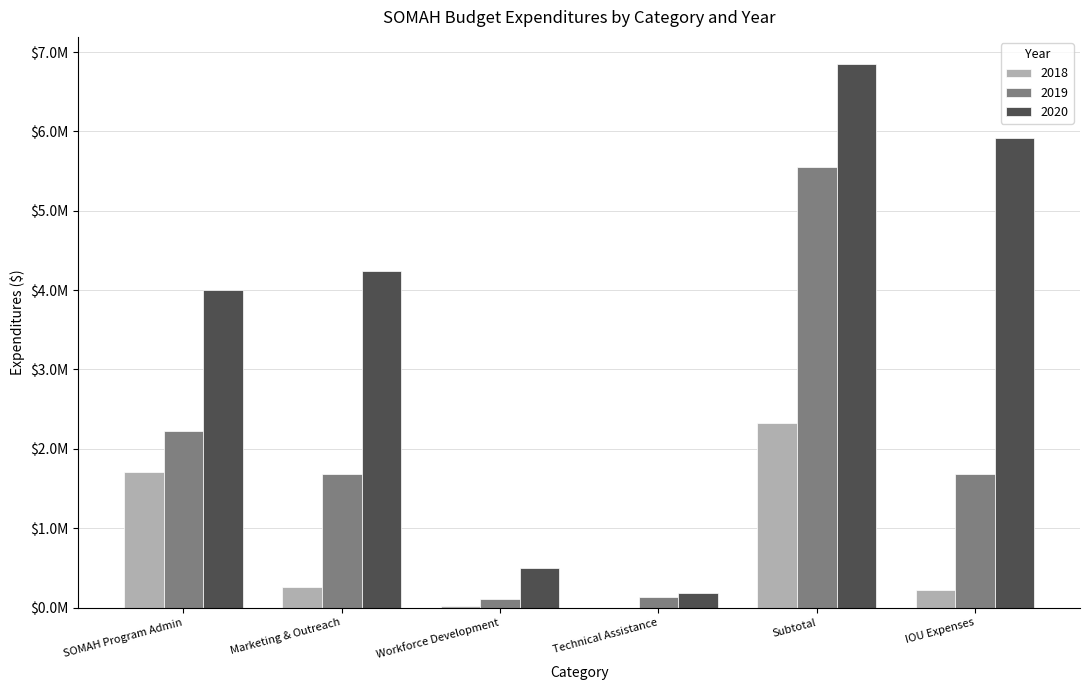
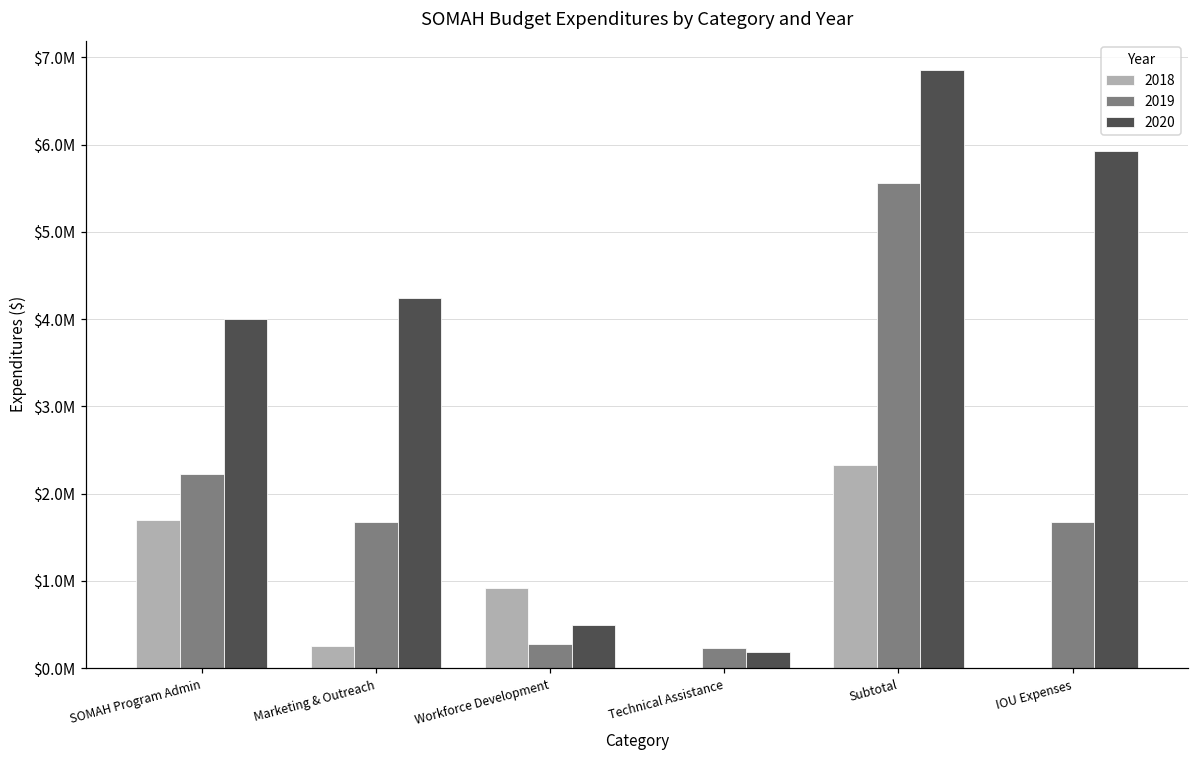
  {
    "2018": {
      "SOMAH Program Admin": "$1700000",
      "Marketing & Outreach": "$300000",
-     "Workforce Development": "$0",
+     "Workforce Development": "$900000",
      "Technical Assistance": "$0",
      "Subtotal": "$2300000",
-     "IOU Expenses": "$200000"
+     "IOU Expenses": "$0"
    },
    "2019": {
      "SOMAH Program Admin": "$2200000",
      "Marketing & Outreach": "$1700000",
-     "Workforce Development": "$100000",
-     "Technical Assistance": "$100000",
+     "Workforce Development": "$300000",
+     "Technical Assistance": "$200000",
      "Subtotal": "$5600000",
      "IOU Expenses": "$1700000"
    },
    "2020": {
      "SOMAH Program Admin": "$4000000",
      "Marketing & Outreach": "$4200000",
      "Workforce Development": "$500000",
      "Technical Assistance": "$200000",
      "Subtotal": "$6800000",
      "IOU Expenses": "$5900000"
    }
  }
